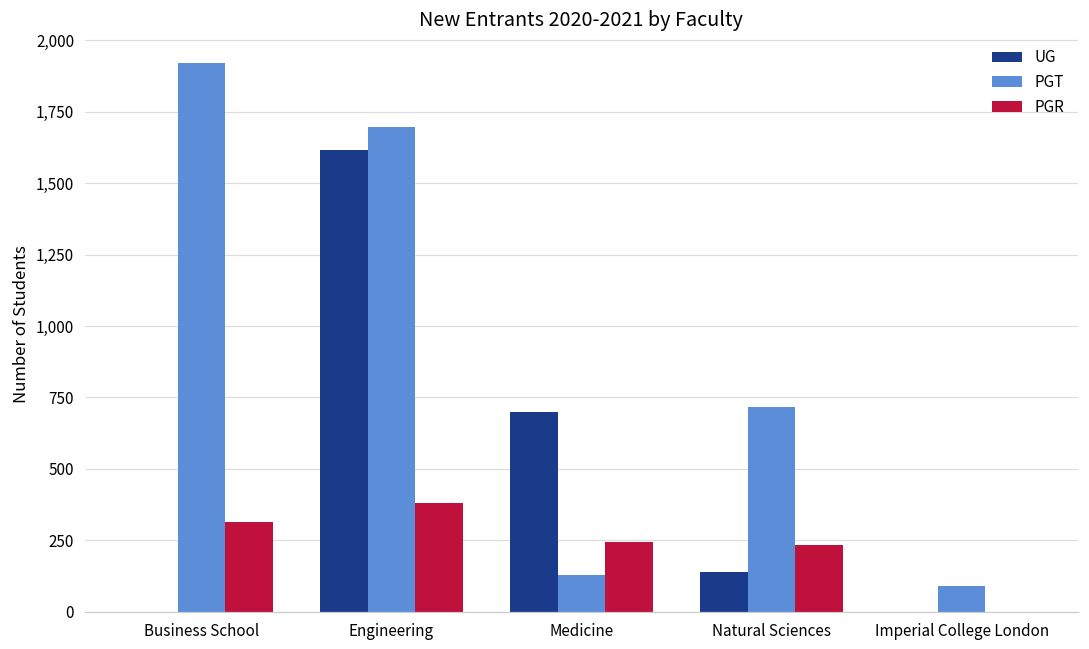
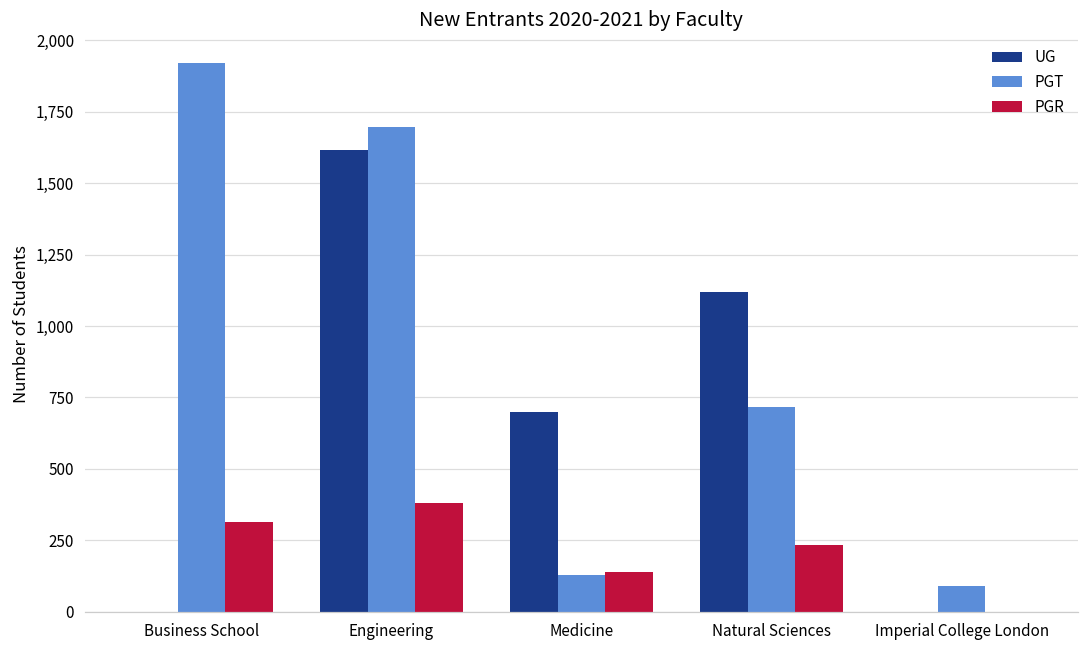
  {
    "UG": {
      "Business School": "0",
      "Engineering": "1,620",
      "Medicine": "700",
-     "Natural Sciences": "140",
+     "Natural Sciences": "1,120",
      "Imperial College London": "0"
    },
    "PGT": {
      "Business School": "1,920",
      "Engineering": "1,700",
      "Medicine": "130",
      "Natural Sciences": "720",
      "Imperial College London": "90"
    },
    "PGR": {
      "Business School": "320",
      "Engineering": "380",
-     "Medicine": "240",
+     "Medicine": "140",
      "Natural Sciences": "240",
      "Imperial College London": "0"
    }
  }
